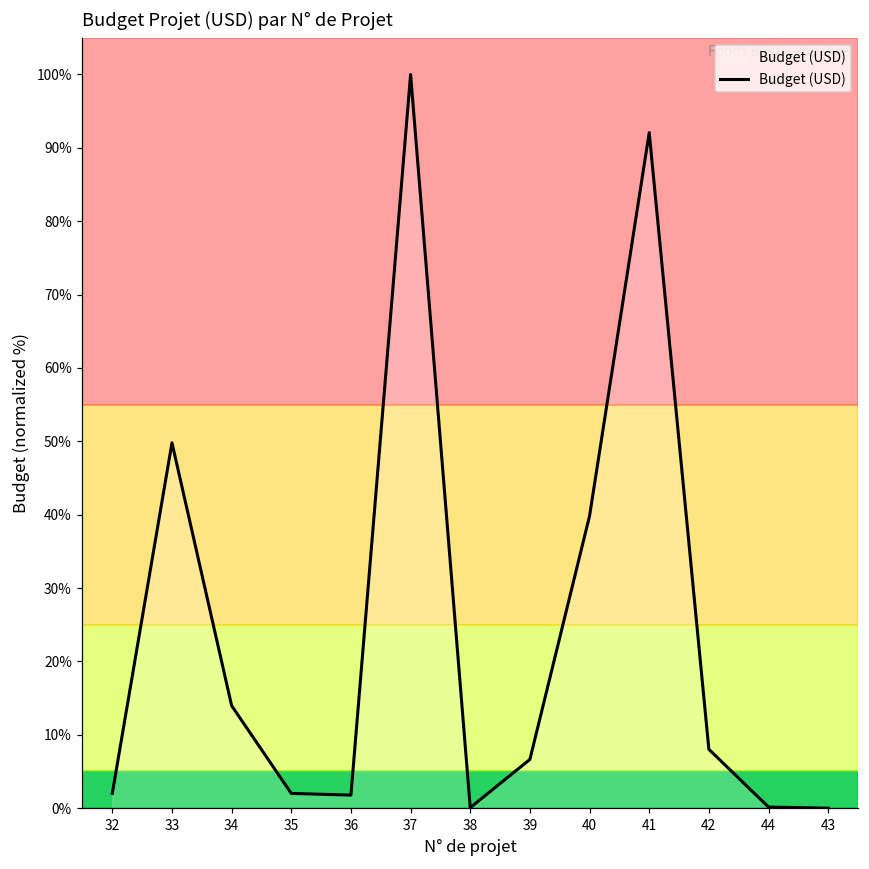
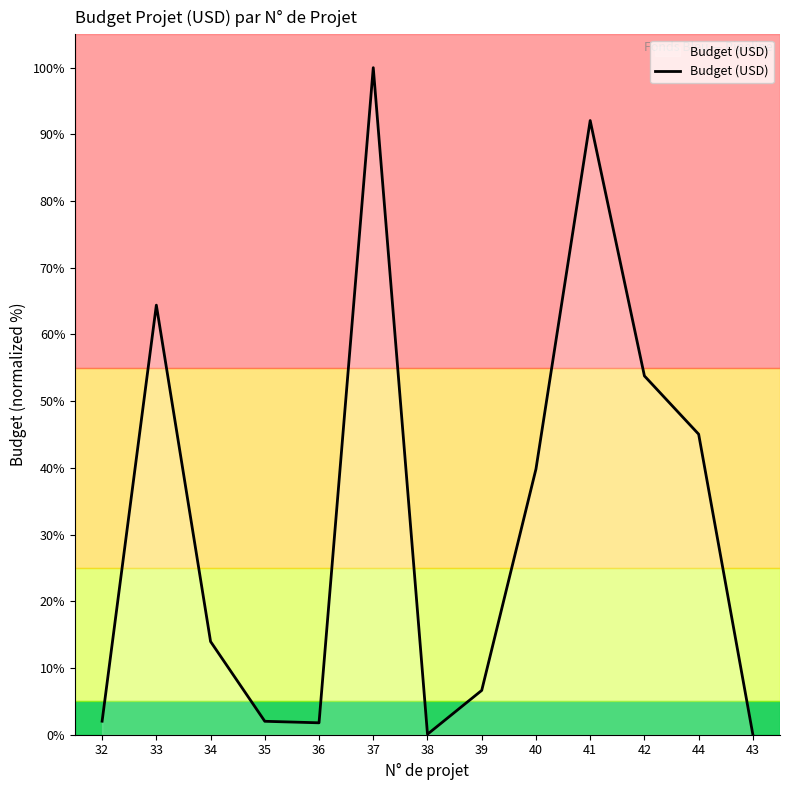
  {
    "32": "2%",
-   "33": "50%",
+   "33": "64%",
    "34": "14%",
    "35": "2%",
    "36": "2%",
    "37": "100%",
    "38": "0%",
    "39": "7%",
    "40": "40%",
    "41": "92%",
-   "42": "8%",
-   "44": "0%",
+   "42": "54%",
+   "44": "45%",
    "43": "0%"
  }
